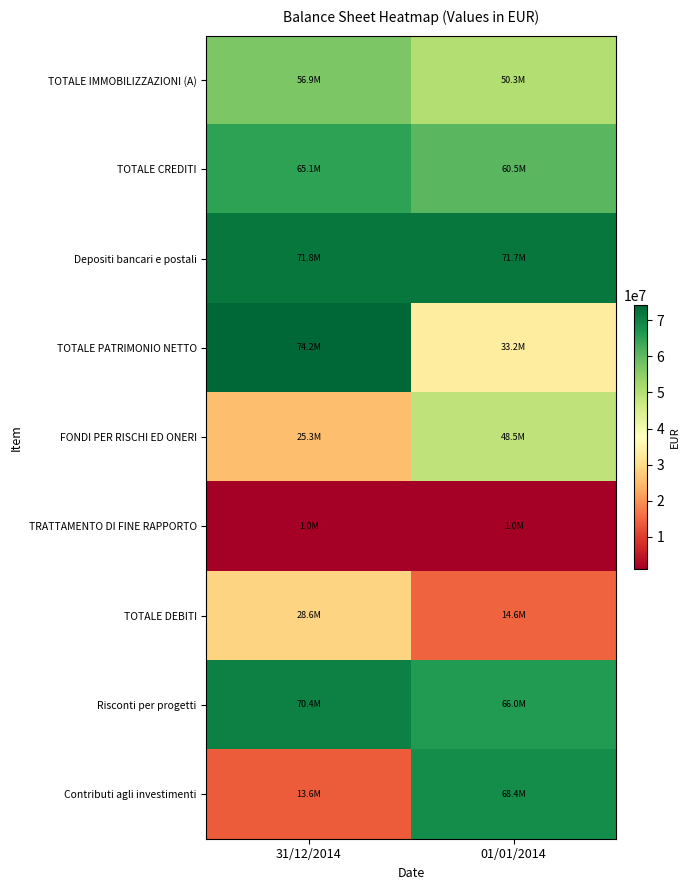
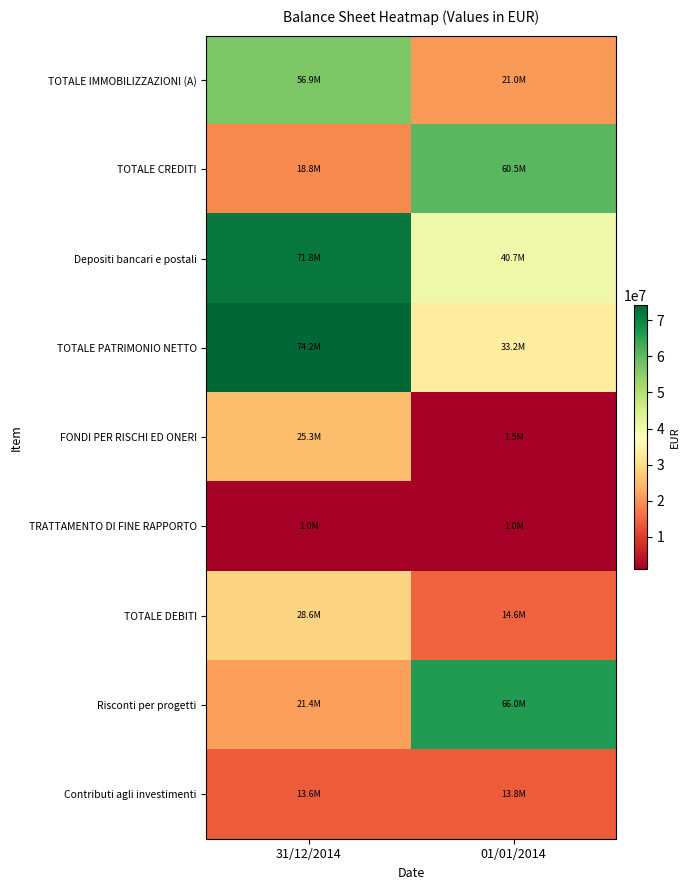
  {
    "TOTALE IMMOBILIZZAZIONI (A)": {
      "31/12/2014": "56.9M",
-     "01/01/2014": "50.3M"
+     "01/01/2014": "21.0M"
    },
    "TOTALE CREDITI": {
-     "31/12/2014": "65.1M",
+     "31/12/2014": "18.8M",
      "01/01/2014": "60.5M"
    },
    "Depositi bancari e postali": {
      "31/12/2014": "71.8M",
-     "01/01/2014": "71.7M"
+     "01/01/2014": "40.7M"
    },
    "TOTALE PATRIMONIO NETTO": {
      "31/12/2014": "74.2M",
      "01/01/2014": "33.2M"
    },
    "FONDI PER RISCHI ED ONERI": {
      "31/12/2014": "25.3M",
-     "01/01/2014": "48.5M"
+     "01/01/2014": "1.5M"
    },
    "TRATTAMENTO DI FINE RAPPORTO": {
      "31/12/2014": "1.0M",
      "01/01/2014": "1.0M"
    },
    "TOTALE DEBITI": {
      "31/12/2014": "28.6M",
      "01/01/2014": "14.6M"
    },
    "Risconti per progetti": {
-     "31/12/2014": "70.4M",
+     "31/12/2014": "21.4M",
      "01/01/2014": "66.0M"
    },
    "Contributi agli investimenti": {
      "31/12/2014": "13.6M",
-     "01/01/2014": "68.4M"
+     "01/01/2014": "13.8M"
    }
  }
